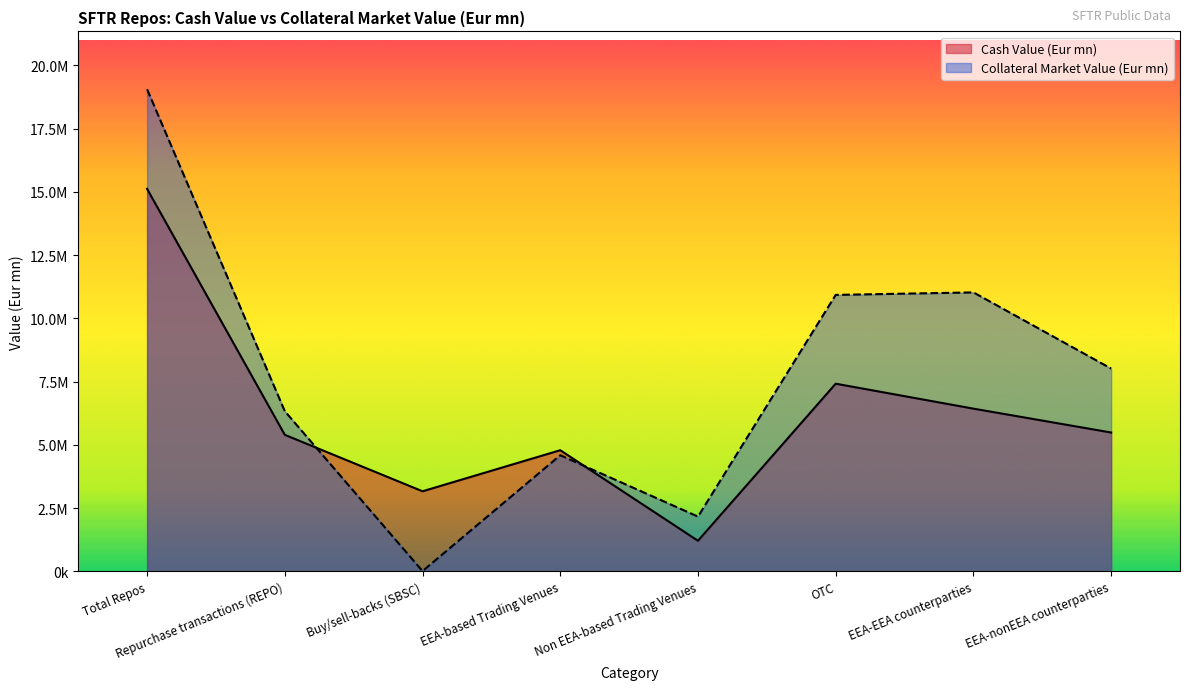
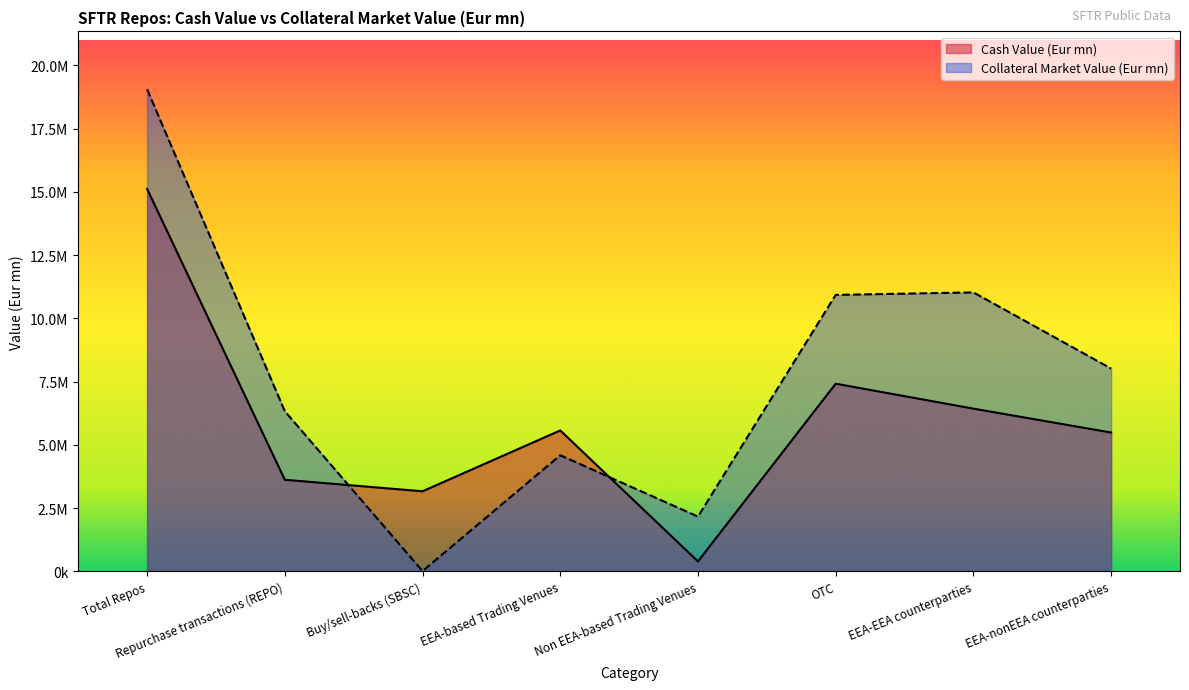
  {
    "Cash Value (Eur mn)": {
      "Total Repos": 15100000,
-     "Repurchase transactions (REPO)": 5400000,
+     "Repurchase transactions (REPO)": 3600000,
      "Buy/sell-backs (SBSC)": 3200000,
-     "EEA-based Trading Venues": 4800000,
-     "Non EEA-based Trading Venues": 1200000,
+     "EEA-based Trading Venues": 5600000,
+     "Non EEA-based Trading Venues": 400000,
      "OTC": 7400000,
      "EEA-EEA counterparties": 6400000,
      "EEA-nonEEA counterparties": 5500000
    },
    "Collateral Market Value (Eur mn)": {
      "Total Repos": 19100000,
      "Repurchase transactions (REPO)": 6300000,
      "Buy/sell-backs (SBSC)": 0,
      "EEA-based Trading Venues": 4600000,
      "Non EEA-based Trading Venues": 2200000,
      "OTC": 10900000,
      "EEA-EEA counterparties": 11000000,
      "EEA-nonEEA counterparties": 8000000
    }
  }
